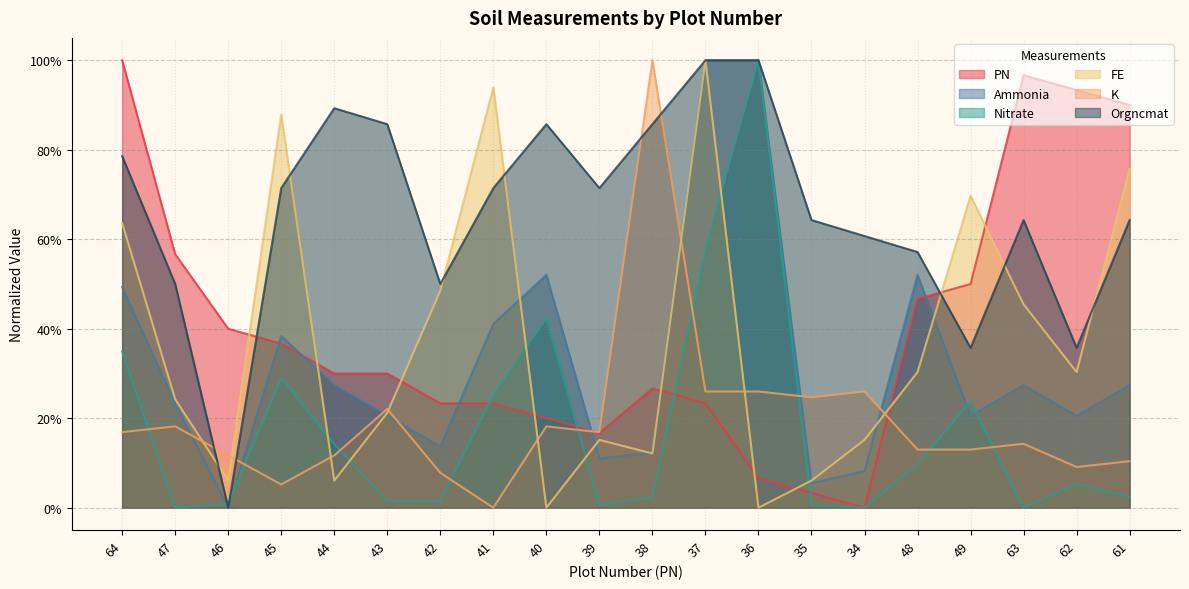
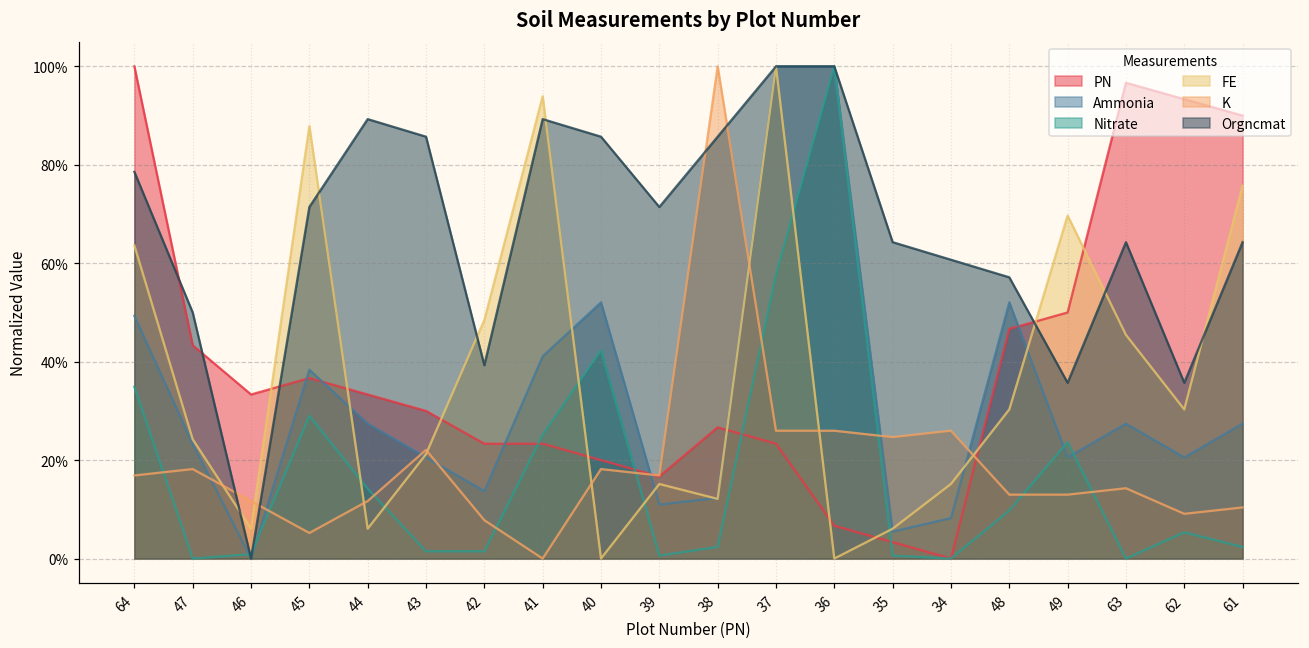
  {
    "PN": {
      "64": "100%",
-     "47": "57%",
-     "46": "40%",
+     "47": "43%",
+     "46": "33%",
      "45": "37%",
-     "44": "30%",
+     "44": "33%",
      "43": "30%",
      "42": "23%",
      "41": "23%",
      "40": "20%",
      "38": "27%",
      "37": "23%",
      "36": "7%",
      "35": "3%",
      "48": "47%",
      "49": "50%"
    },
    "Orgncmat": {
      "64": "79%",
      "47": "50%",
      "45": "71%",
      "44": "89%",
      "43": "86%",
-     "42": "50%",
-     "41": "71%",
+     "42": "39%",
+     "41": "89%",
      "40": "86%",
      "39": "71%",
      "38": "86%",
      "35": "64%",
      "34": "61%",
      "48": "57%",
      "49": "36%",
      "63": "64%",
      "62": "36%",
      "61": "64%"
    }
  }
